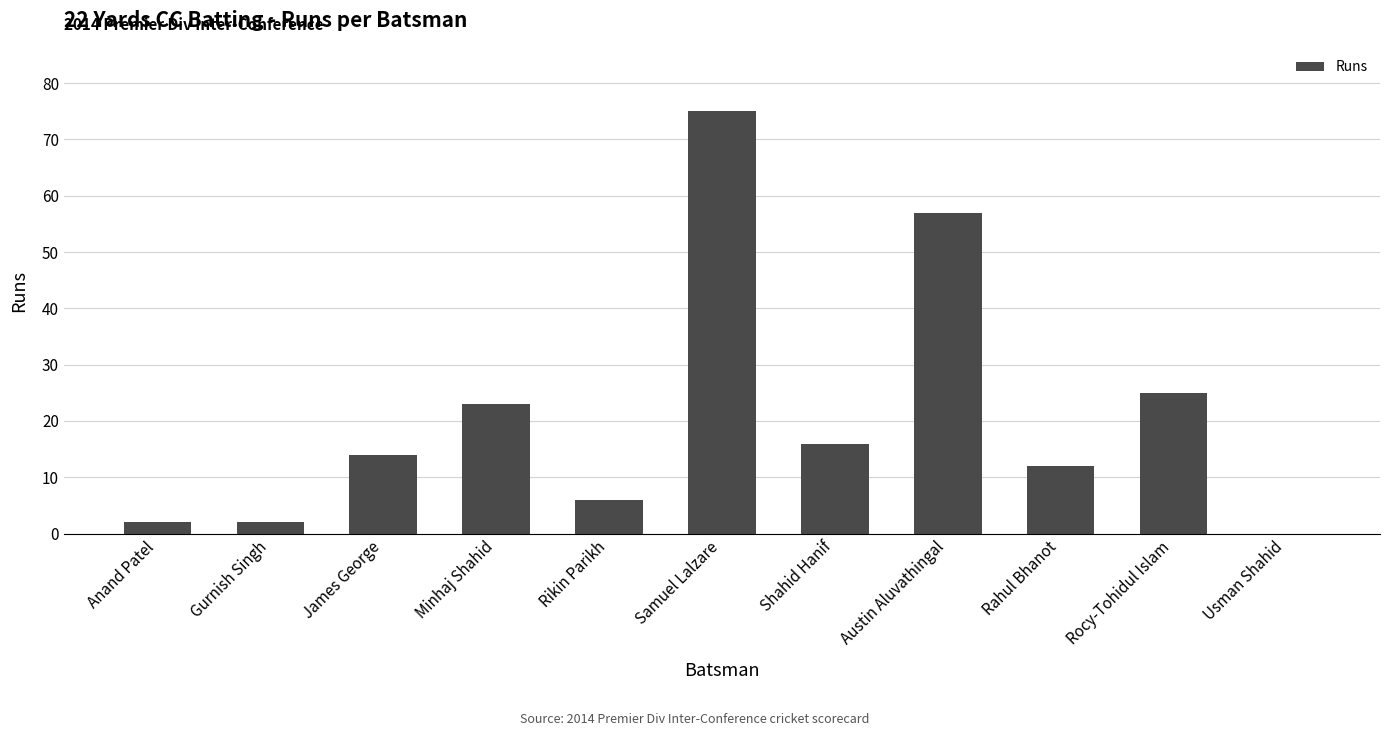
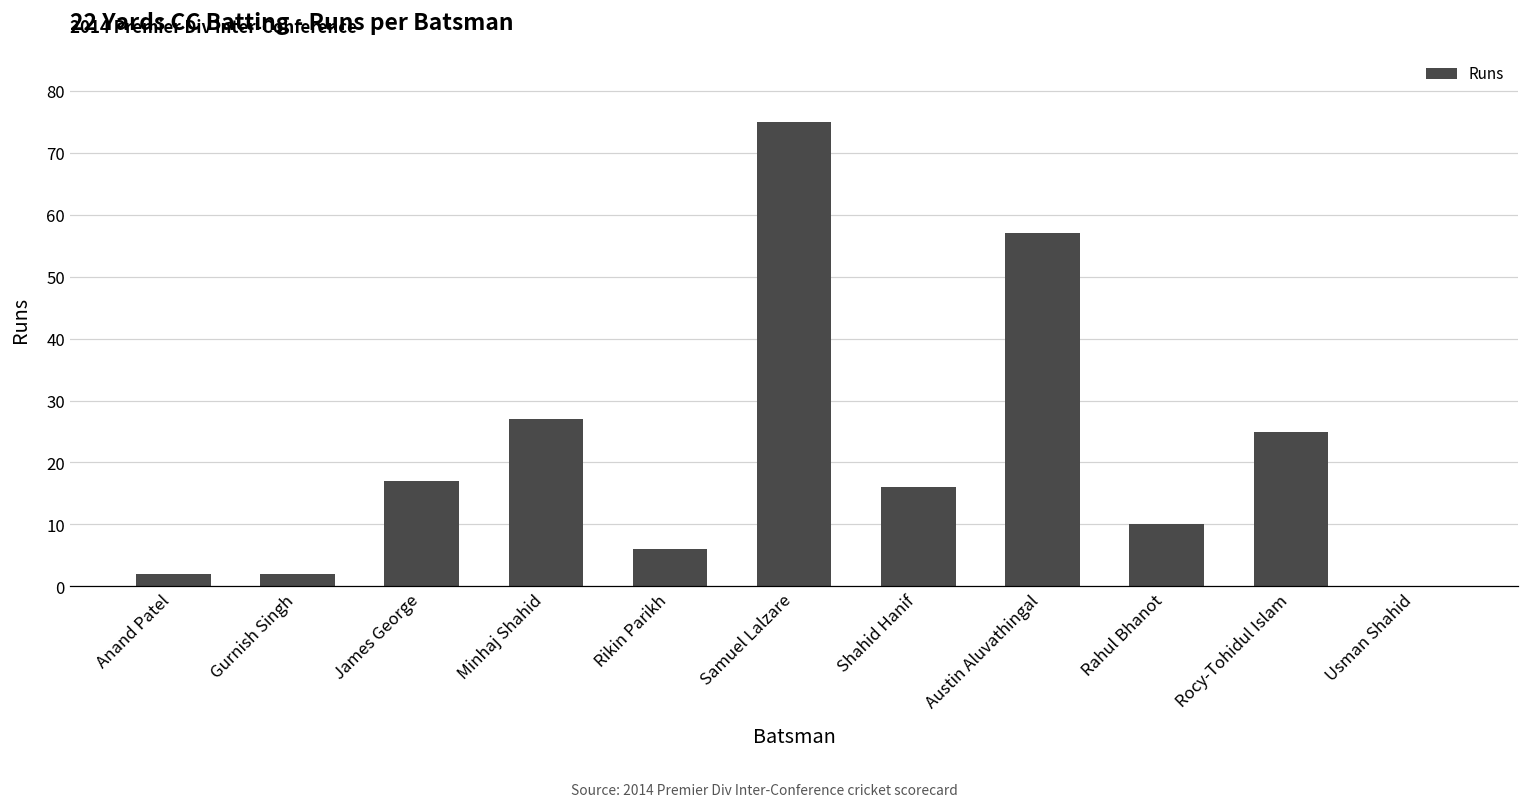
  {
    "Anand Patel": 2,
    "Gurnish Singh": 2,
-   "James George": 14,
-   "Minhaj Shahid": 23,
+   "James George": 17,
+   "Minhaj Shahid": 27,
    "Rikin Parikh": 6,
    "Samuel Lalzare": 75,
    "Shahid Hanif": 16,
    "Austin Aluvathingal": 57,
-   "Rahul Bhanot": 12,
+   "Rahul Bhanot": 10,
    "Rocy-Tohidul Islam": 25,
    "Usman Shahid": 0
  }
